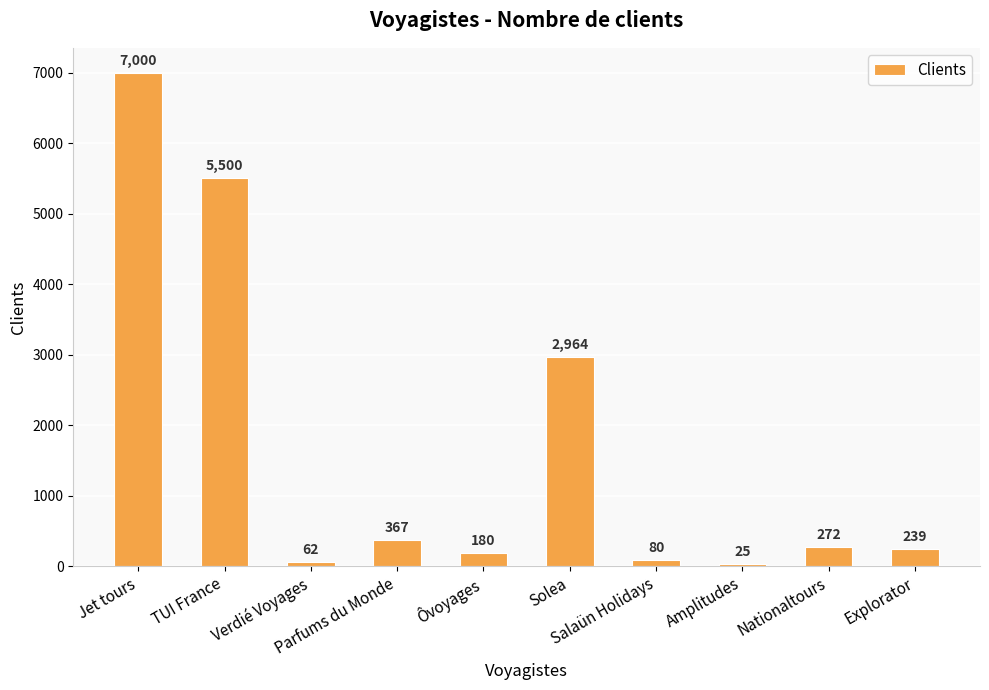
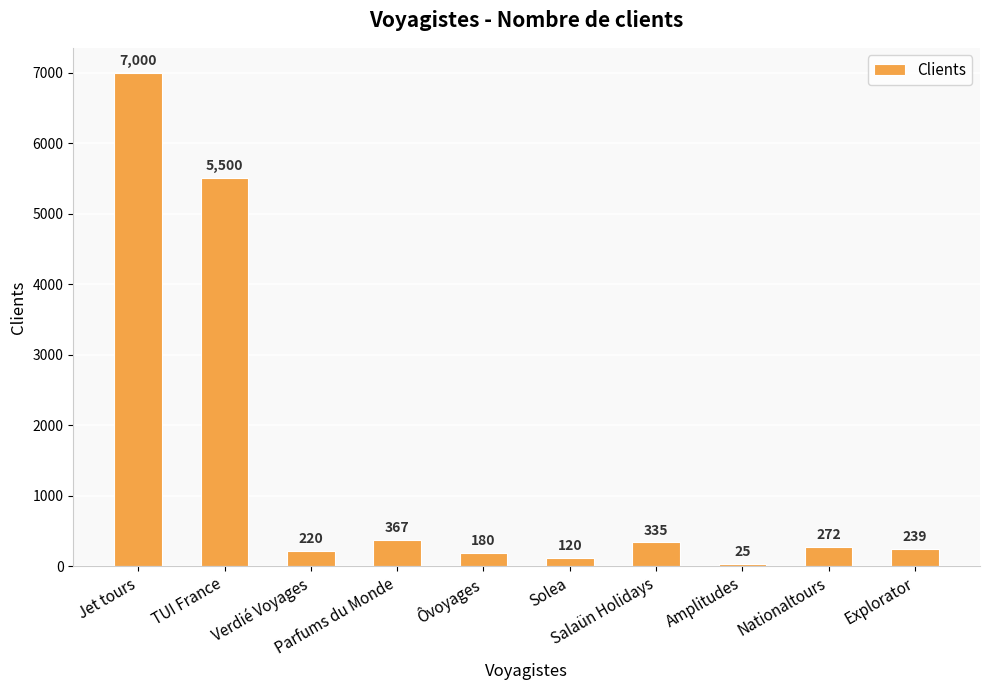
  {
    "Jet tours": "7,000",
    "TUI France": "5,500",
-   "Verdié Voyages": "62",
+   "Verdié Voyages": "220",
    "Parfums du Monde": "367",
    "Ôvoyages": "180",
-   "Solea": "2,964",
-   "Salaün Holidays": "80",
+   "Solea": "120",
+   "Salaün Holidays": "335",
    "Amplitudes": "25",
    "Nationaltours": "272",
    "Explorator": "239"
  }
